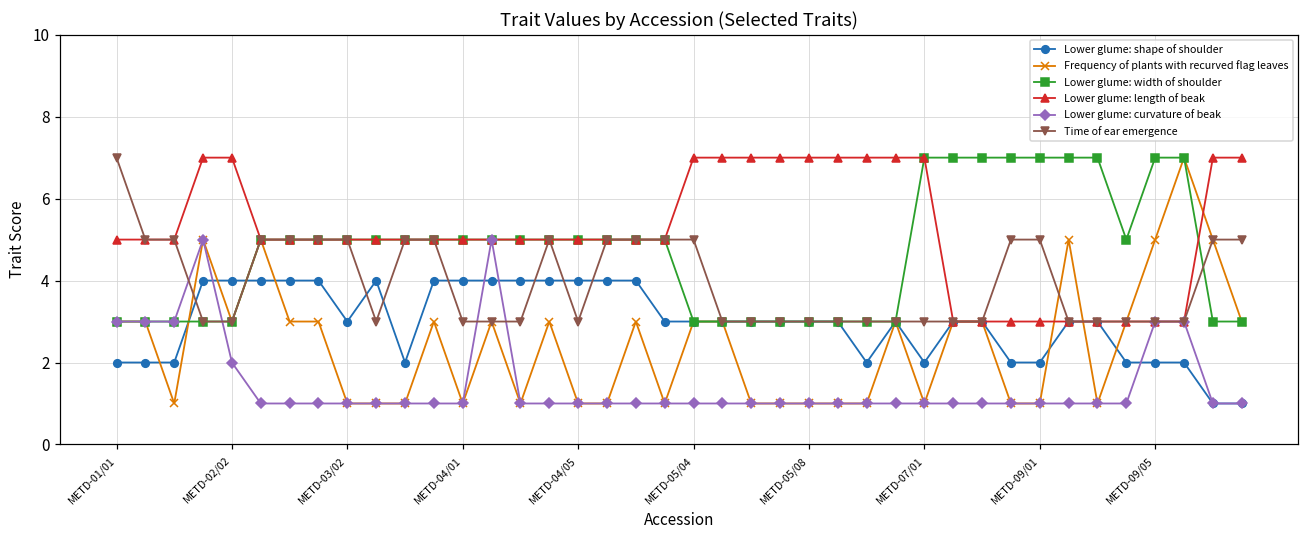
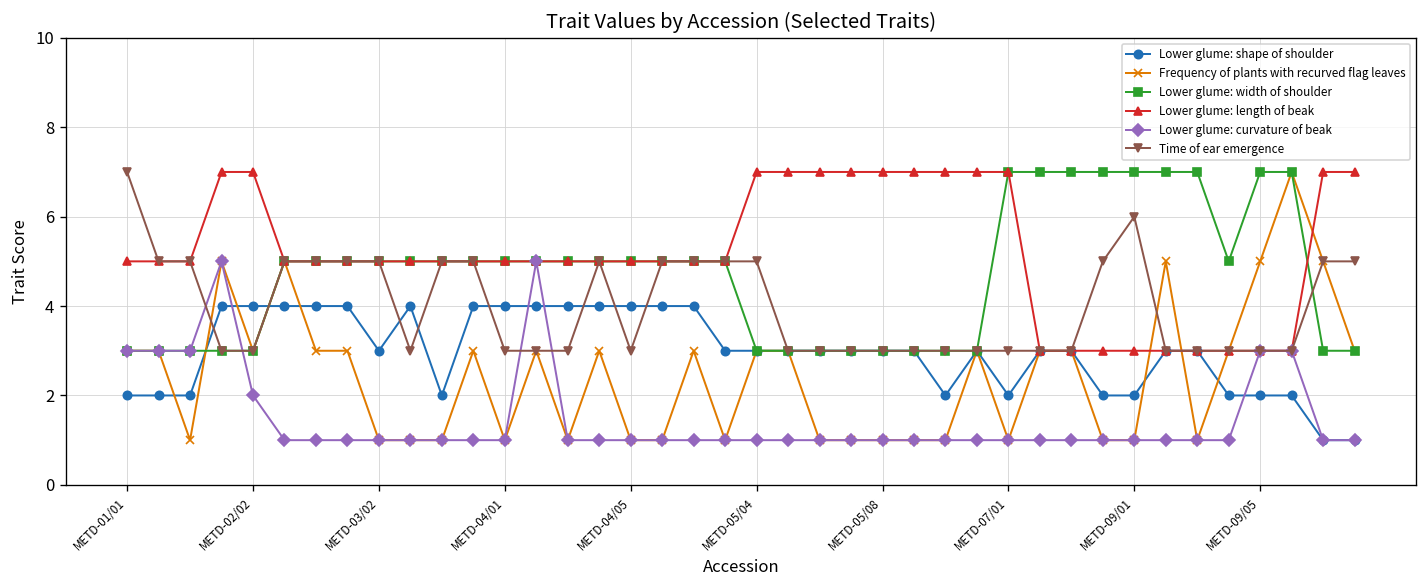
  {
    "Lower glume: shape of shoulder": {
      "METD-01/01": 2,
      "METD-02/02": 4,
      "METD-03/02": 3,
      "METD-04/01": 4,
      "METD-04/05": 4,
      "METD-07/01": 2,
      "METD-09/01": 2,
      "METD-09/05": 2
    },
    "Frequency of plants with recurved flag leaves": {
      "METD-09/05": 5
    },
    "Lower glume: width of shoulder": {
      "METD-09/01": 7,
      "METD-09/05": 7
    },
    "Lower glume: length of beak": {
      "METD-01/01": 5,
      "METD-02/02": 7,
      "METD-05/04": 7,
      "METD-05/08": 7,
      "METD-09/01": 3
    },
    "Lower glume: curvature of beak": {
      "METD-02/02": 2,
      "METD-05/04": 1
    },
    "Time of ear emergence": {
      "METD-01/01": 7,
      "METD-04/01": 3,
      "METD-04/05": 3,
      "METD-05/04": 5,
      "METD-07/01": 3,
-     "METD-09/01": 5
+     "METD-09/01": 6
    }
  }
